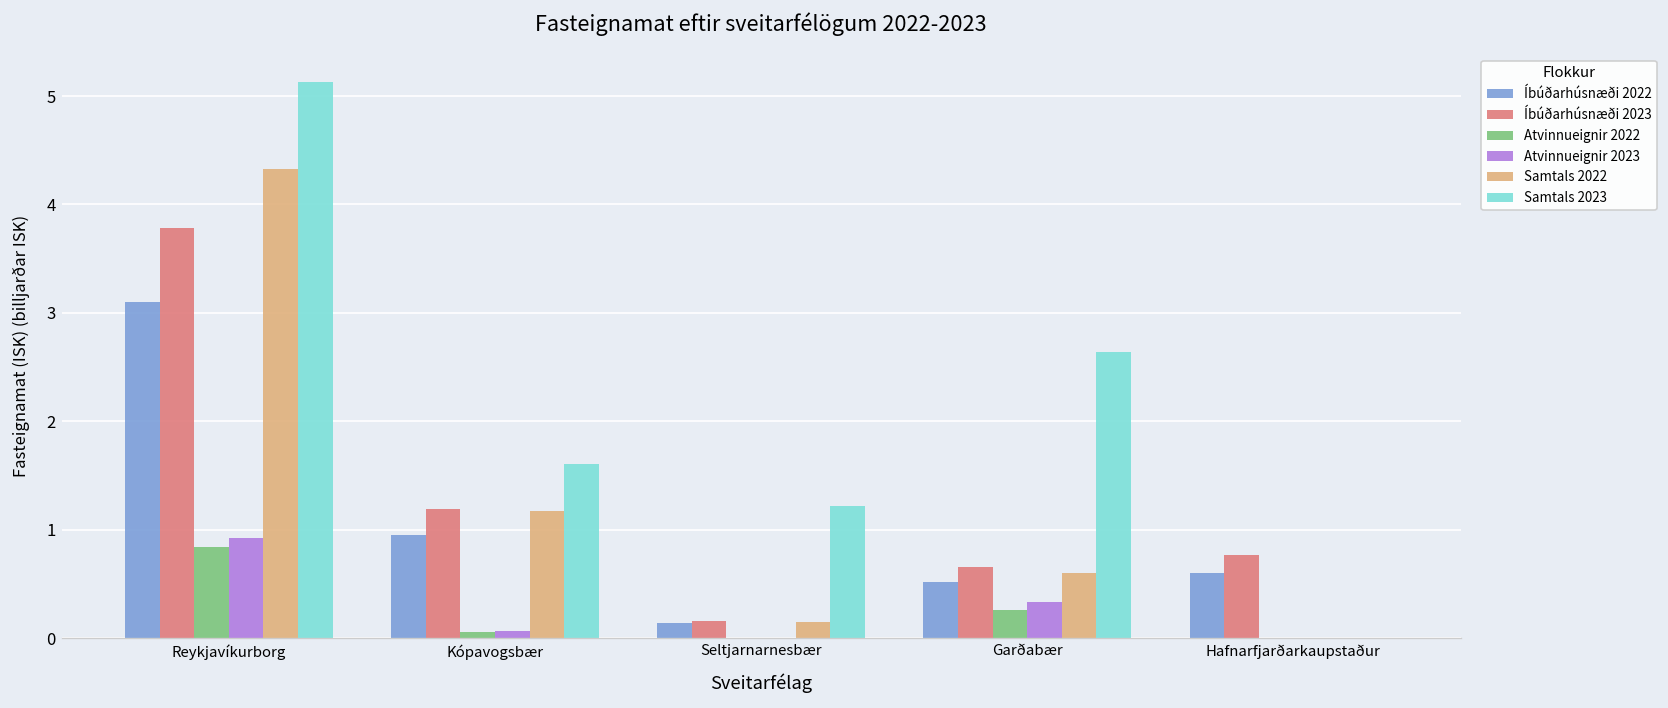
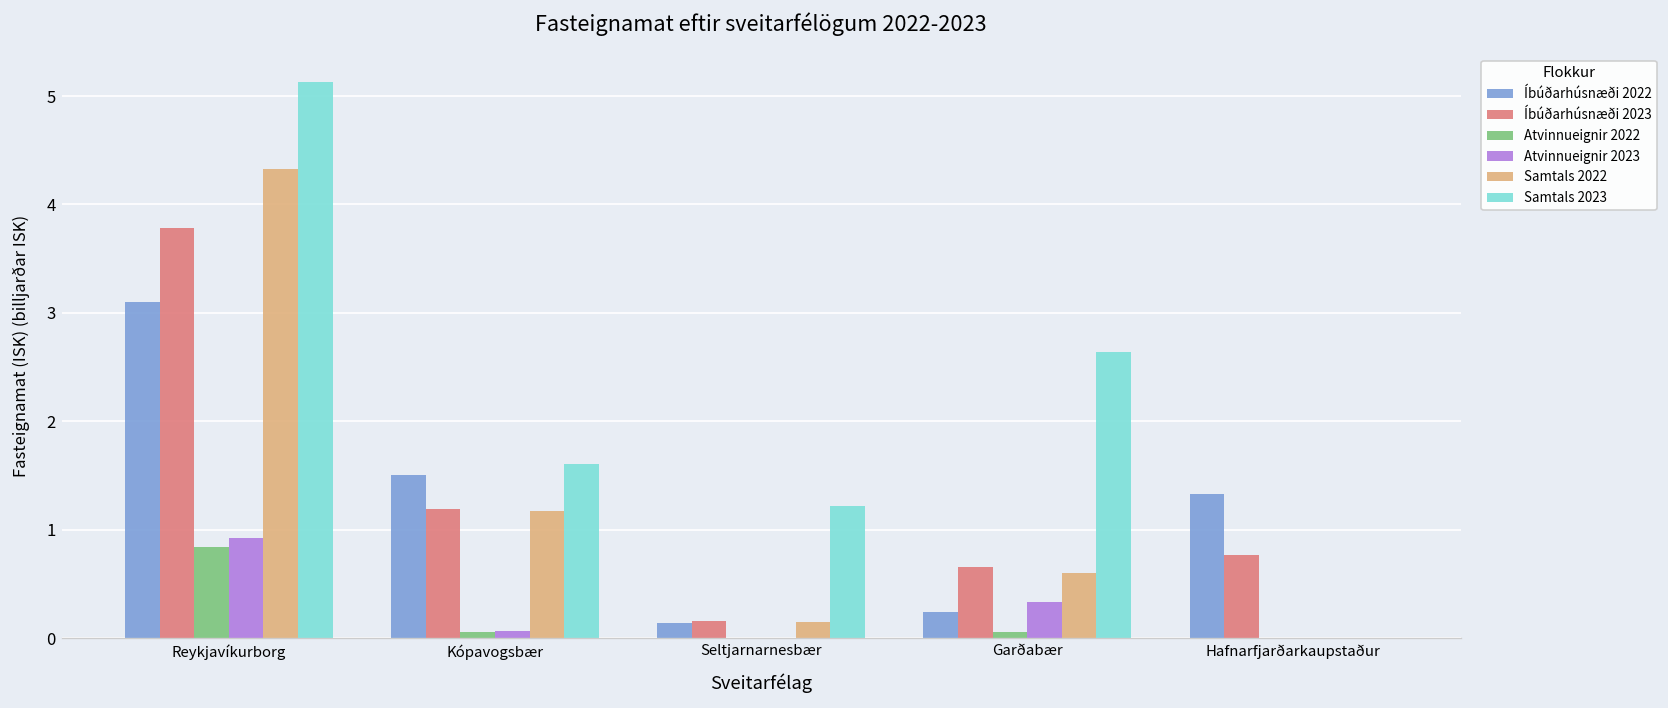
  {
    "Íbúðarhúsnæði 2022": {
      "Reykjavíkurborg": 3.1,
-     "Kópavogsbær": 1.0,
+     "Kópavogsbær": 1.5,
      "Seltjarnarnesbær": 0.1,
-     "Garðabær": 0.5,
-     "Hafnarfjarðarkaupstaður": 0.6
+     "Garðabær": 0.2,
+     "Hafnarfjarðarkaupstaður": 1.3
    },
    "Atvinnueignir 2022": {
      "Reykjavíkurborg": 0.8,
      "Kópavogsbær": 0.1,
-     "Garðabær": 0.3,
+     "Garðabær": 0.1,
      "Hafnarfjarðarkaupstaður": 0.0
    },
    "Atvinnueignir 2023": {
      "Reykjavíkurborg": 0.9,
      "Kópavogsbær": 0.1,
      "Garðabær": 0.3,
      "Hafnarfjarðarkaupstaður": 0.0
    },
    "Samtals 2023": {
      "Reykjavíkurborg": 5.1,
      "Kópavogsbær": 1.6,
      "Seltjarnarnesbær": 1.2,
      "Garðabær": 2.6,
      "Hafnarfjarðarkaupstaður": 0.0
    }
  }
